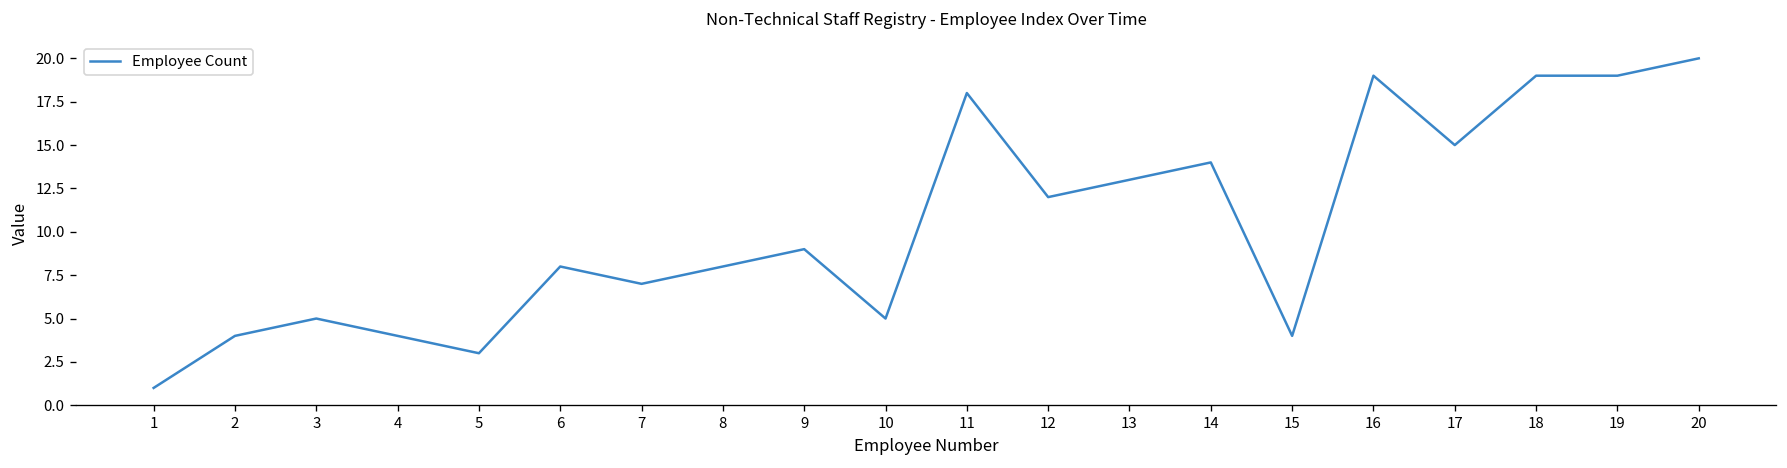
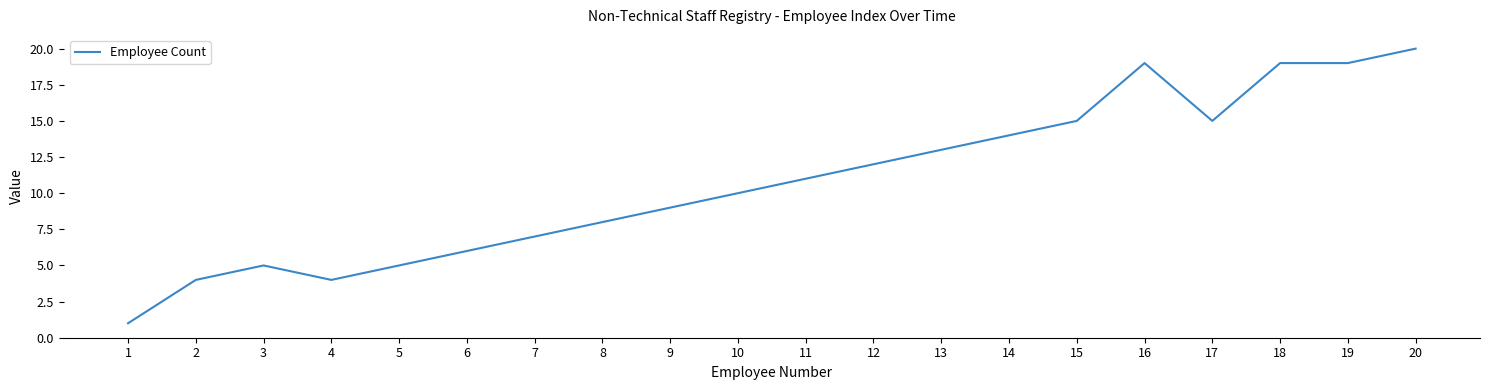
  {
    "1": 1,
    "2": 4,
    "3": 5,
    "4": 4,
-   "5": 3,
-   "6": 8,
+   "5": 5,
+   "6": 6,
    "7": 7,
    "8": 8,
    "9": 9,
-   "10": 5,
-   "11": 18,
+   "10": 10,
+   "11": 11,
    "12": 12,
    "13": 13,
    "14": 14,
-   "15": 4,
+   "15": 15,
    "16": 19,
    "17": 15,
    "18": 19,
    "19": 19,
    "20": 20
  }
